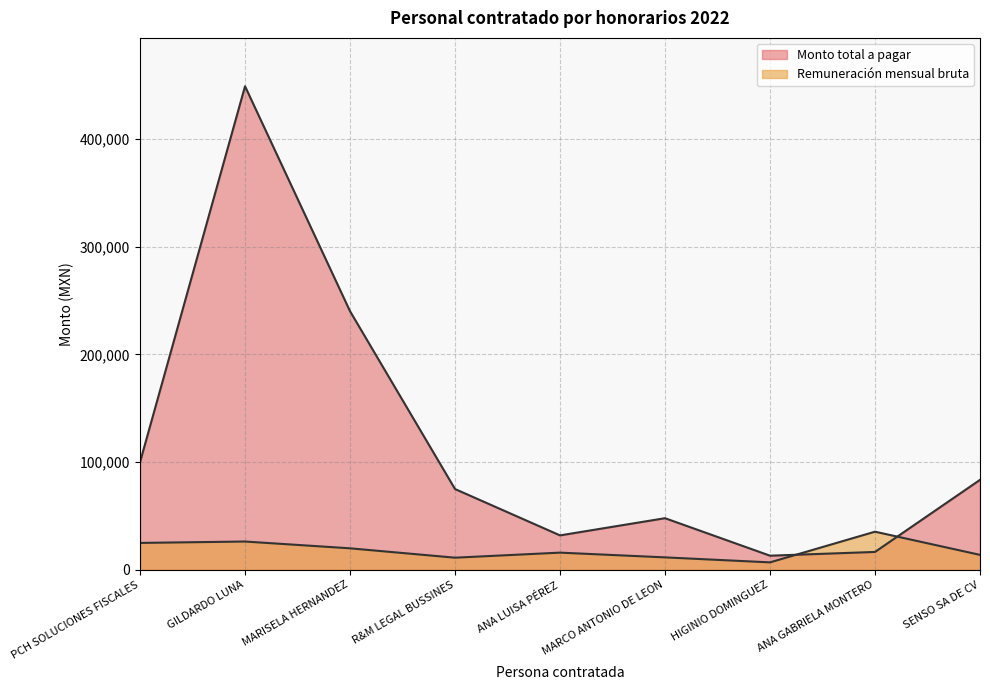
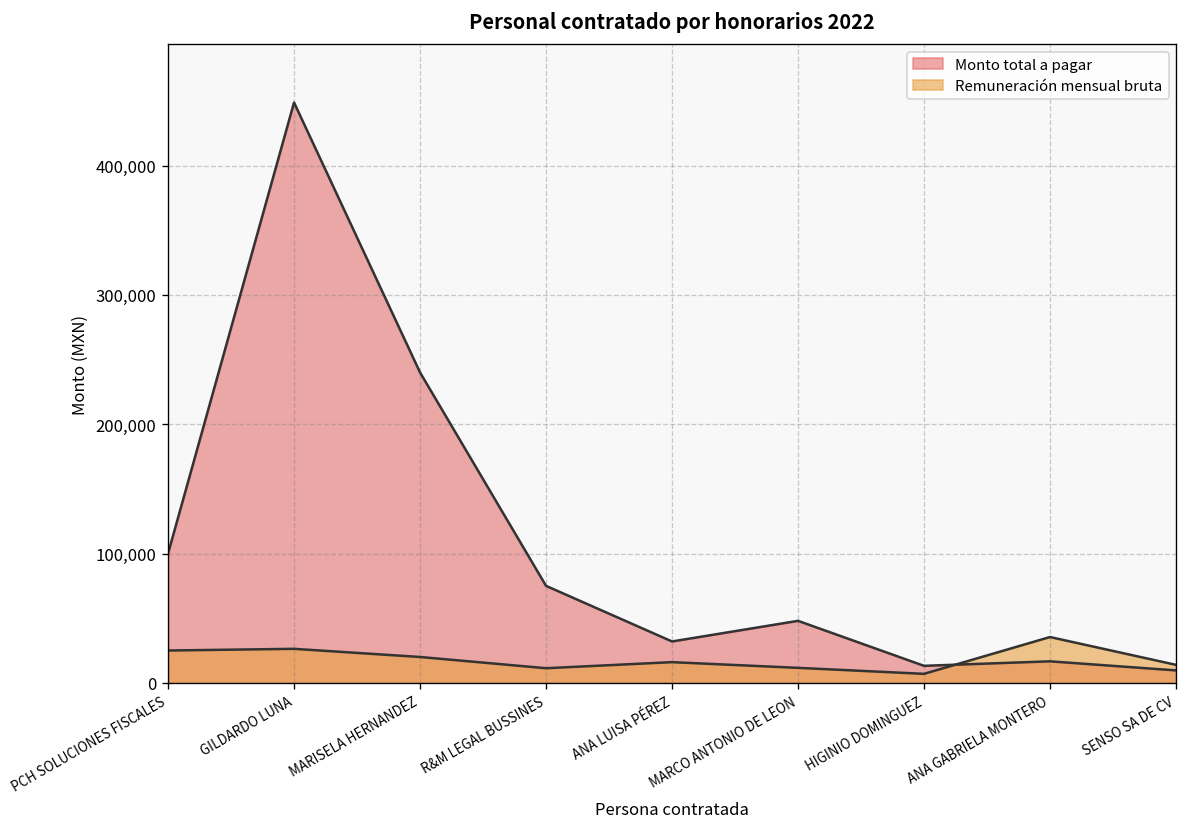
  {
    "Monto total a pagar": {
      "PCH SOLUCIONES FISCALES": "100,000",
      "GILDARDO LUNA": "449,000",
      "MARISELA HERNANDEZ": "240,000",
      "R&M LEGAL BUSSINES": "75,000",
      "ANA LUISA PÉREZ": "32,000",
      "MARCO ANTONIO DE LEON": "48,000",
      "HIGINIO DOMINGUEZ": "13,000",
      "ANA GABRIELA MONTERO": "17,000",
-     "SENSO SA DE CV": "84,000"
+     "SENSO SA DE CV": "10,000"
    },
    "Remuneración mensual bruta": {
      "PCH SOLUCIONES FISCALES": "25,000",
      "GILDARDO LUNA": "26,000",
      "MARISELA HERNANDEZ": "20,000",
      "R&M LEGAL BUSSINES": "11,000",
      "ANA LUISA PÉREZ": "16,000",
      "MARCO ANTONIO DE LEON": "12,000",
      "HIGINIO DOMINGUEZ": "7,000",
      "ANA GABRIELA MONTERO": "35,000",
      "SENSO SA DE CV": "14,000"
    }
  }
